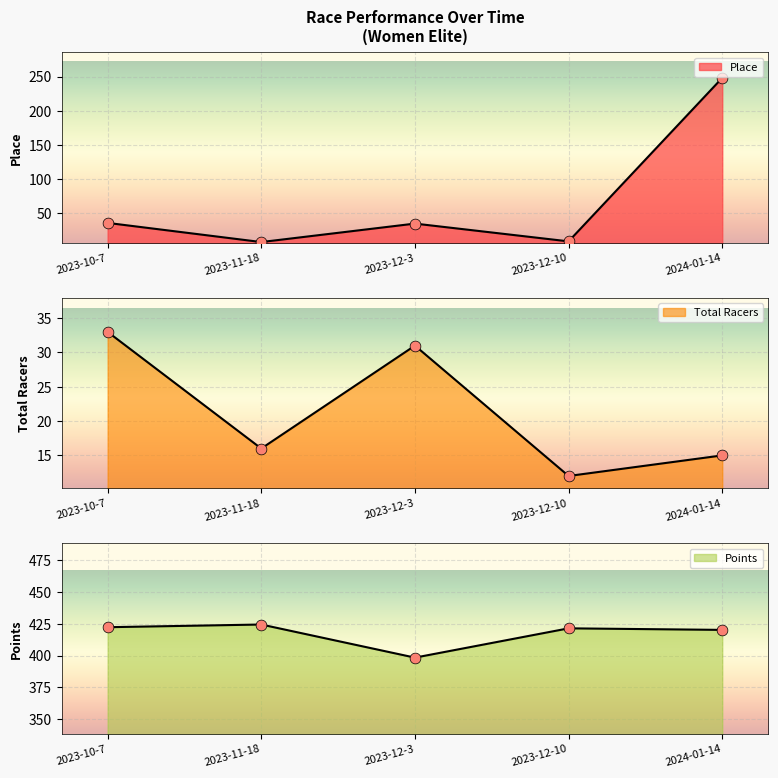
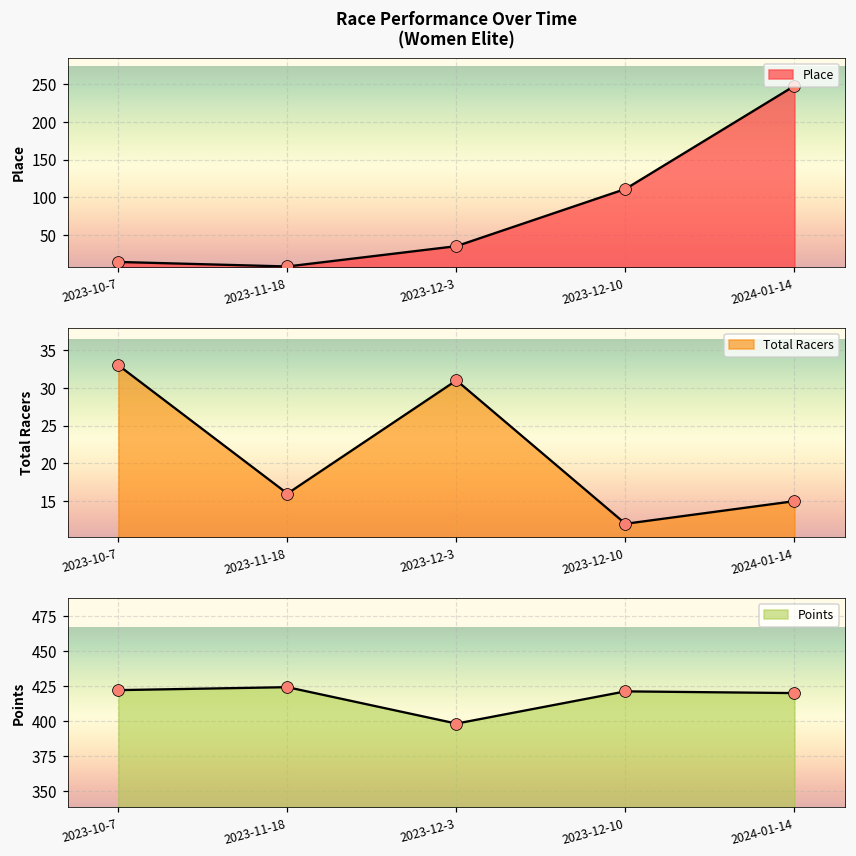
  {
    "Race Performance Over Time (Women Elite)": {
-     "2023-10-7": 40,
+     "2023-10-7": 10,
      "2023-11-18": 10,
      "2023-12-3": 40,
-     "2023-12-10": 10,
+     "2023-12-10": 110,
      "2024-01-14": 250
    }
  }
